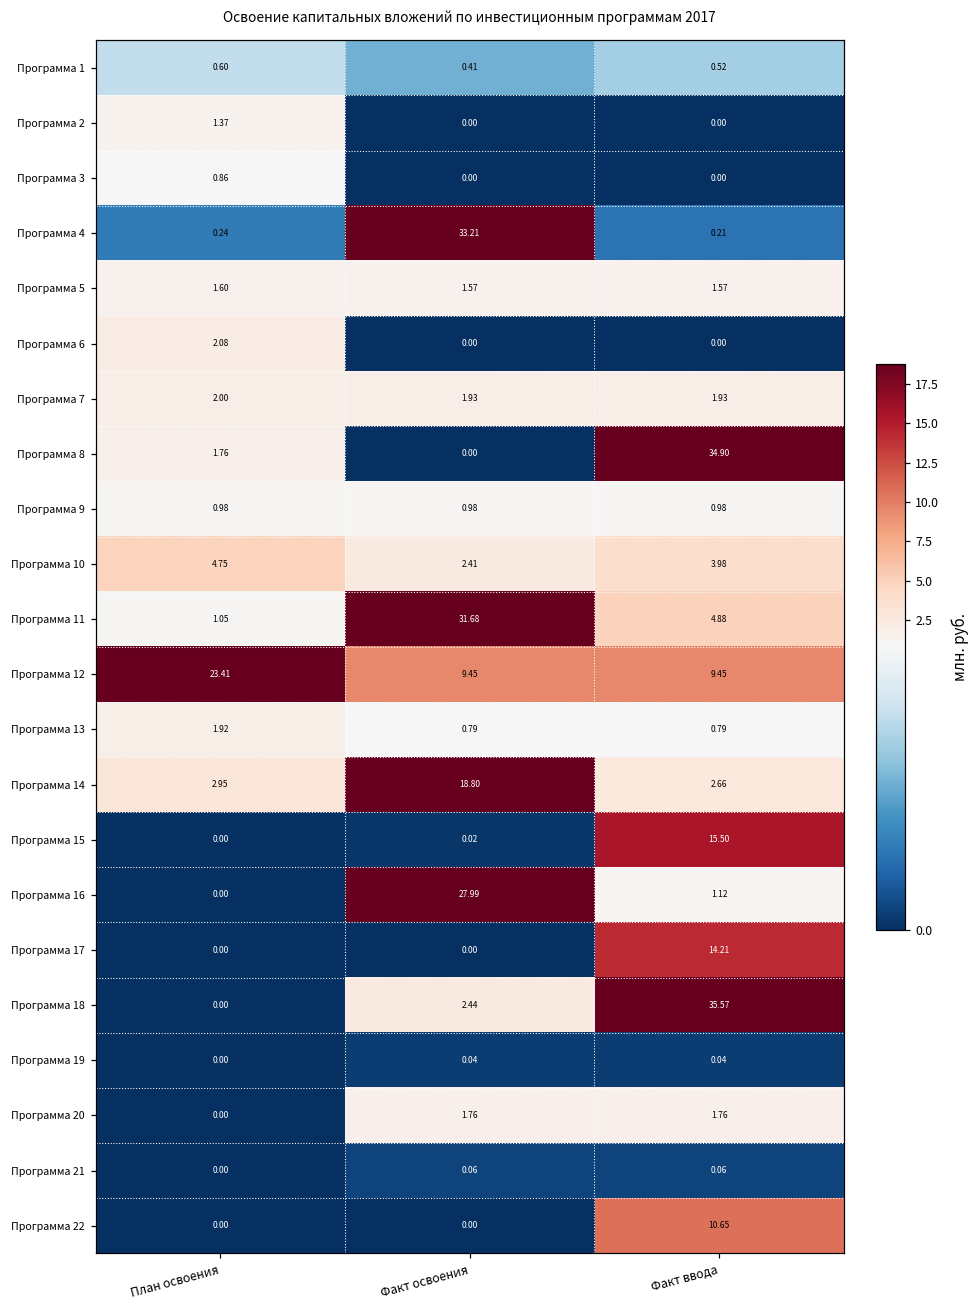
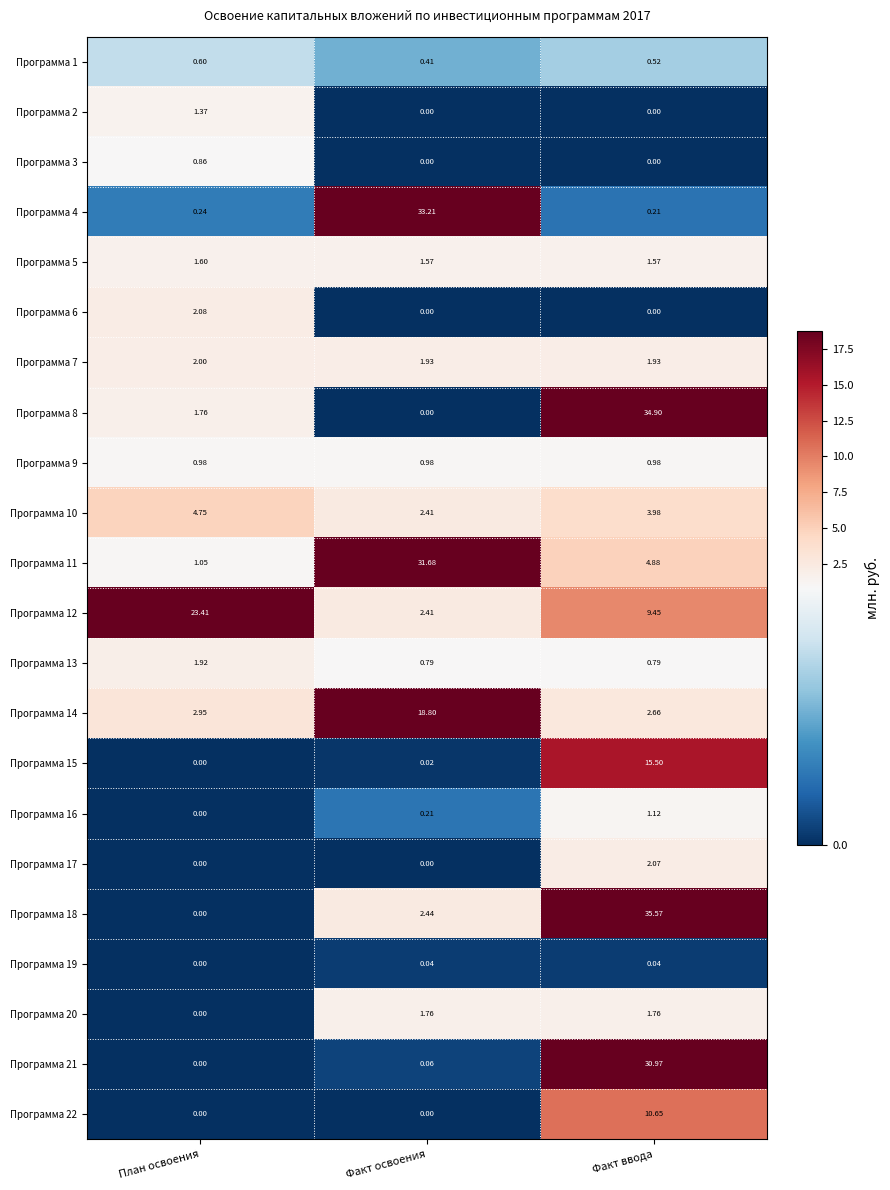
  {
    "Программа 1": {
      "План освоения": 0.60,
      "Факт освоения": 0.41,
      "Факт ввода": 0.52
    },
    "Программа 2": {
      "План освоения": 1.37,
      "Факт освоения": 0.00,
      "Факт ввода": 0.00
    },
    "Программа 3": {
      "План освоения": 0.86,
      "Факт освоения": 0.00,
      "Факт ввода": 0.00
    },
    "Программа 4": {
      "План освоения": 0.24,
      "Факт освоения": 33.21,
      "Факт ввода": 0.21
    },
    "Программа 5": {
      "План освоения": 1.60,
      "Факт освоения": 1.57,
      "Факт ввода": 1.57
    },
    "Программа 6": {
      "План освоения": 2.08,
      "Факт освоения": 0.00,
      "Факт ввода": 0.00
    },
    "Программа 7": {
      "План освоения": 2.00,
      "Факт освоения": 1.93,
      "Факт ввода": 1.93
    },
    "Программа 8": {
      "План освоения": 1.76,
      "Факт освоения": 0.00,
      "Факт ввода": 34.90
    },
    "Программа 9": {
      "План освоения": 0.98,
      "Факт освоения": 0.98,
      "Факт ввода": 0.98
    },
    "Программа 10": {
      "План освоения": 4.75,
      "Факт освоения": 2.41,
      "Факт ввода": 3.98
    },
    "Программа 11": {
      "План освоения": 1.05,
      "Факт освоения": 31.68,
      "Факт ввода": 4.88
    },
    "Программа 12": {
      "План освоения": 23.41,
-     "Факт освоения": 9.45,
+     "Факт освоения": 2.41,
      "Факт ввода": 9.45
    },
    "Программа 13": {
      "План освоения": 1.92,
      "Факт освоения": 0.79,
      "Факт ввода": 0.79
    },
    "Программа 14": {
      "План освоения": 2.95,
      "Факт освоения": 18.80,
      "Факт ввода": 2.66
    },
    "Программа 15": {
      "План освоения": 0.00,
      "Факт освоения": 0.02,
      "Факт ввода": 15.50
    },
    "Программа 16": {
      "План освоения": 0.00,
-     "Факт освоения": 27.99,
+     "Факт освоения": 0.21,
      "Факт ввода": 1.12
    },
    "Программа 17": {
      "План освоения": 0.00,
      "Факт освоения": 0.00,
-     "Факт ввода": 14.21
+     "Факт ввода": 2.07
    },
    "Программа 18": {
      "План освоения": 0.00,
      "Факт освоения": 2.44,
      "Факт ввода": 35.57
    },
    "Программа 19": {
      "План освоения": 0.00,
      "Факт освоения": 0.04,
      "Факт ввода": 0.04
    },
    "Программа 20": {
      "План освоения": 0.00,
      "Факт освоения": 1.76,
      "Факт ввода": 1.76
    },
    "Программа 21": {
      "План освоения": 0.00,
      "Факт освоения": 0.06,
-     "Факт ввода": 0.06
+     "Факт ввода": 30.97
    },
    "Программа 22": {
      "План освоения": 0.00,
      "Факт освоения": 0.00,
      "Факт ввода": 10.65
    }
  }
